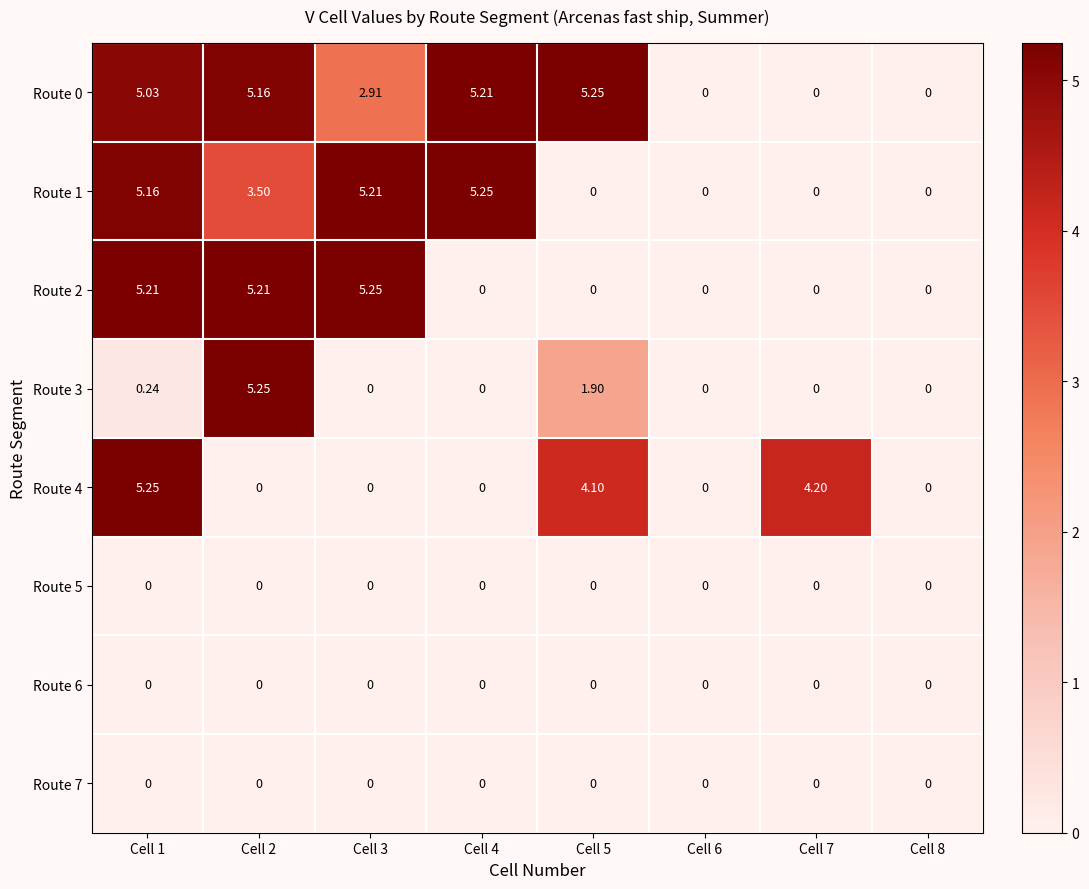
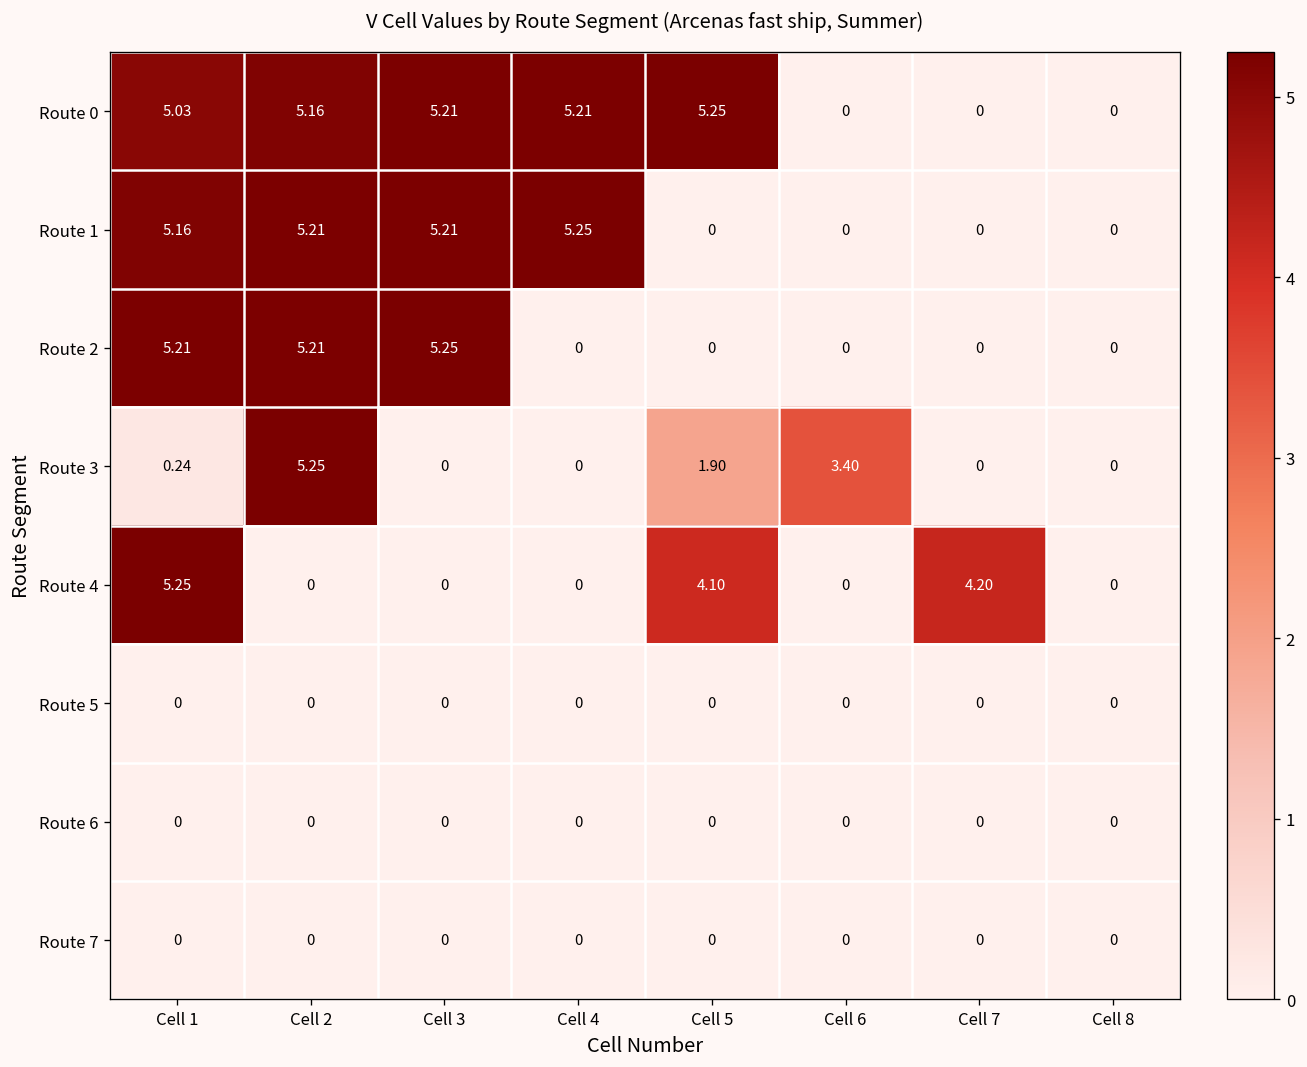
  {
    "Route 0": {
      "Cell 1": 5.03,
      "Cell 2": 5.16,
-     "Cell 3": 2.91,
+     "Cell 3": 5.21,
      "Cell 4": 5.21,
      "Cell 5": 5.25,
      "Cell 6": 0,
      "Cell 7": 0,
      "Cell 8": 0
    },
    "Route 1": {
      "Cell 1": 5.16,
-     "Cell 2": 3.50,
+     "Cell 2": 5.21,
      "Cell 3": 5.21,
      "Cell 4": 5.25,
      "Cell 5": 0,
      "Cell 6": 0,
      "Cell 7": 0,
      "Cell 8": 0
    },
    "Route 2": {
      "Cell 1": 5.21,
      "Cell 2": 5.21,
      "Cell 3": 5.25,
      "Cell 4": 0,
      "Cell 5": 0,
      "Cell 6": 0,
      "Cell 7": 0,
      "Cell 8": 0
    },
    "Route 3": {
      "Cell 1": 0.24,
      "Cell 2": 5.25,
      "Cell 3": 0,
      "Cell 4": 0,
      "Cell 5": 1.90,
-     "Cell 6": 0,
+     "Cell 6": 3.40,
      "Cell 7": 0,
      "Cell 8": 0
    },
    "Route 4": {
      "Cell 1": 5.25,
      "Cell 2": 0,
      "Cell 3": 0,
      "Cell 4": 0,
      "Cell 5": 4.10,
      "Cell 6": 0,
      "Cell 7": 4.20,
      "Cell 8": 0
    },
    "Route 5": {
      "Cell 1": 0,
      "Cell 2": 0,
      "Cell 3": 0,
      "Cell 4": 0,
      "Cell 5": 0,
      "Cell 6": 0,
      "Cell 7": 0,
      "Cell 8": 0
    },
    "Route 6": {
      "Cell 1": 0,
      "Cell 2": 0,
      "Cell 3": 0,
      "Cell 4": 0,
      "Cell 5": 0,
      "Cell 6": 0,
      "Cell 7": 0,
      "Cell 8": 0
    },
    "Route 7": {
      "Cell 1": 0,
      "Cell 2": 0,
      "Cell 3": 0,
      "Cell 4": 0,
      "Cell 5": 0,
      "Cell 6": 0,
      "Cell 7": 0,
      "Cell 8": 0
    }
  }
